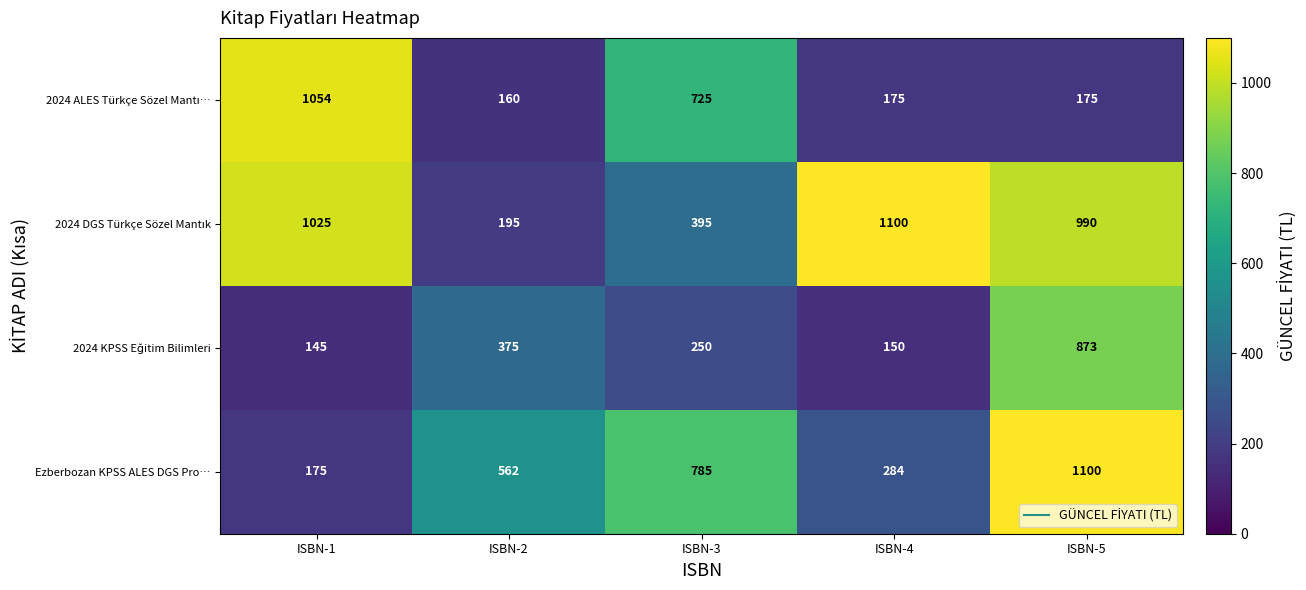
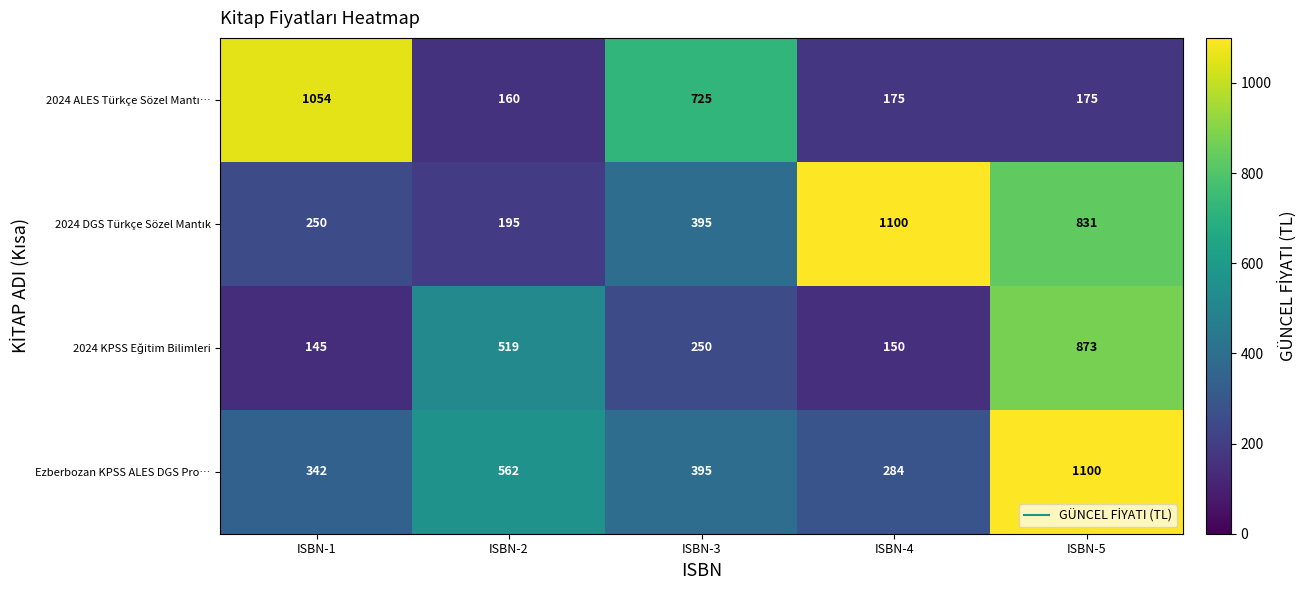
  {
    "2024 ALES Türkçe Sözel Mantı…": {
      "ISBN-1": 1054,
      "ISBN-2": 160,
      "ISBN-3": 725,
      "ISBN-4": 175,
      "ISBN-5": 175
    },
    "2024 DGS Türkçe Sözel Mantık": {
-     "ISBN-1": 1025,
+     "ISBN-1": 250,
      "ISBN-2": 195,
      "ISBN-3": 395,
      "ISBN-4": 1100,
-     "ISBN-5": 990
+     "ISBN-5": 831
    },
    "2024 KPSS Eğitim Bilimleri": {
      "ISBN-1": 145,
-     "ISBN-2": 375,
+     "ISBN-2": 519,
      "ISBN-3": 250,
      "ISBN-4": 150,
      "ISBN-5": 873
    },
    "Ezberbozan KPSS ALES DGS Pro…": {
-     "ISBN-1": 175,
+     "ISBN-1": 342,
      "ISBN-2": 562,
-     "ISBN-3": 785,
+     "ISBN-3": 395,
      "ISBN-4": 284,
      "ISBN-5": 1100
    }
  }
